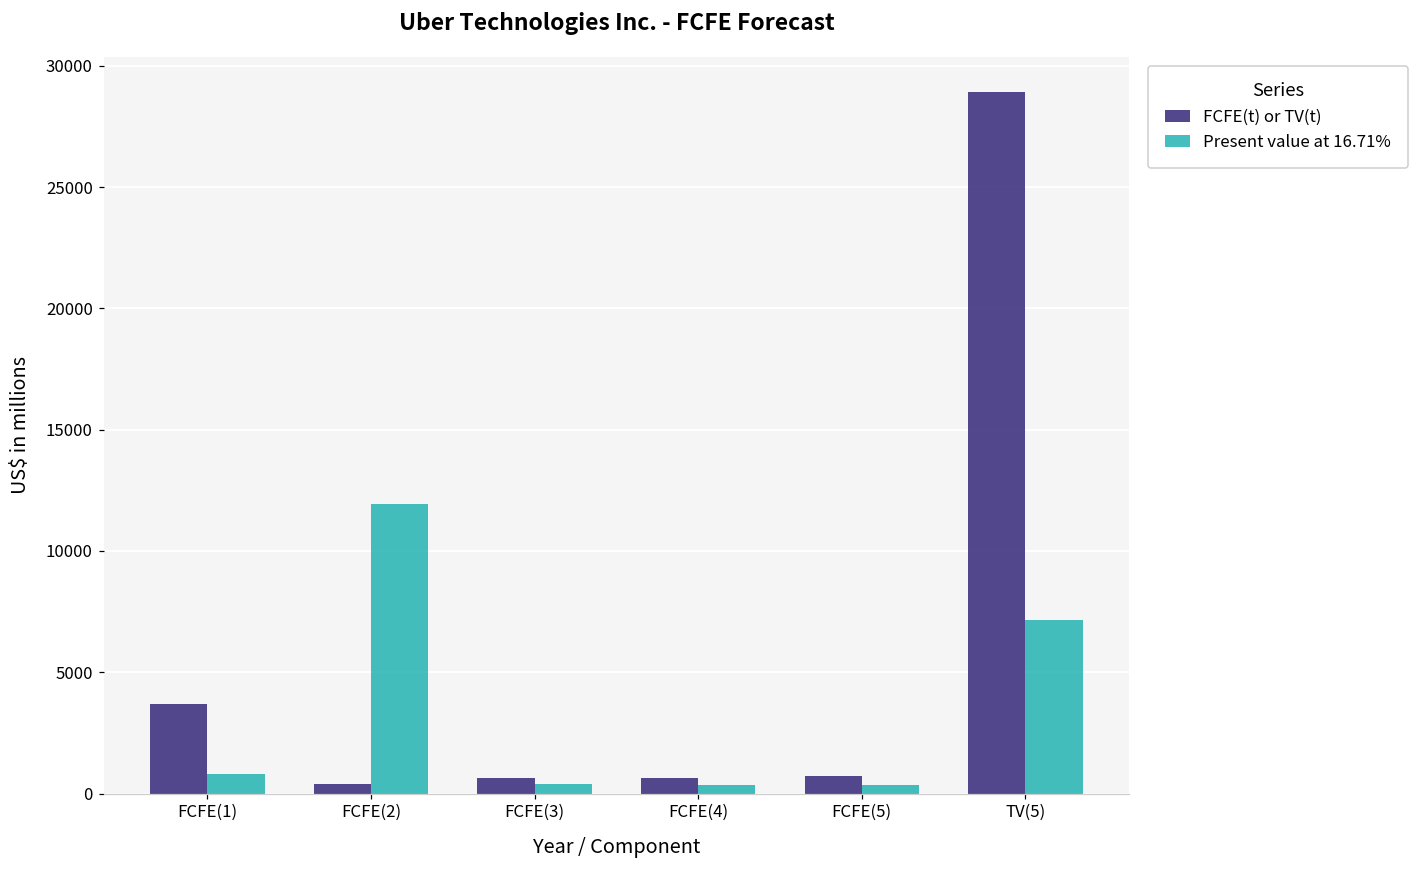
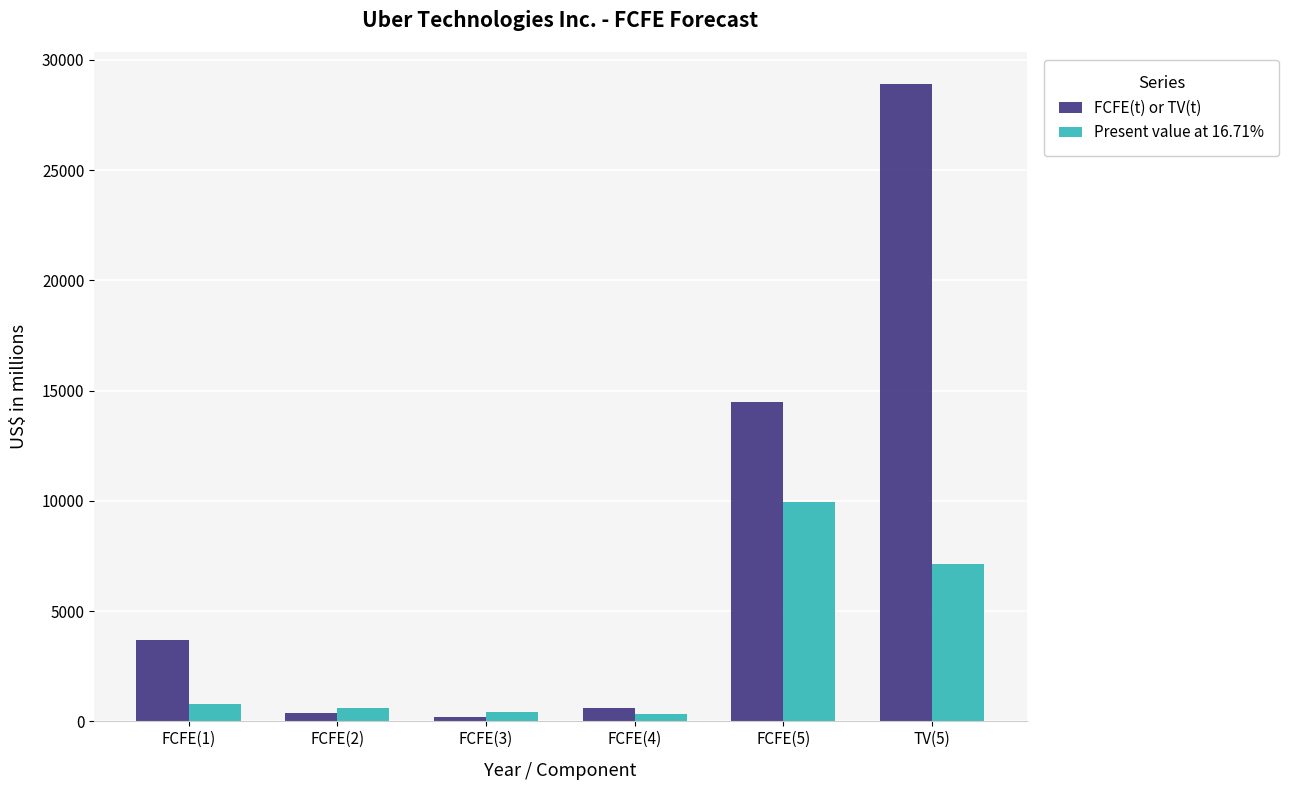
  {
    "FCFE(t) or TV(t)": {
      "FCFE(1)": 3700,
      "FCFE(2)": 400,
-     "FCFE(3)": 700,
+     "FCFE(3)": 200,
      "FCFE(4)": 600,
-     "FCFE(5)": 700,
+     "FCFE(5)": 14500,
      "TV(5)": 28900
    },
    "Present value at 16.71%": {
      "FCFE(1)": 800,
-     "FCFE(2)": 11900,
+     "FCFE(2)": 600,
      "FCFE(3)": 400,
      "FCFE(4)": 300,
-     "FCFE(5)": 300,
+     "FCFE(5)": 9900,
      "TV(5)": 7200
    }
  }
